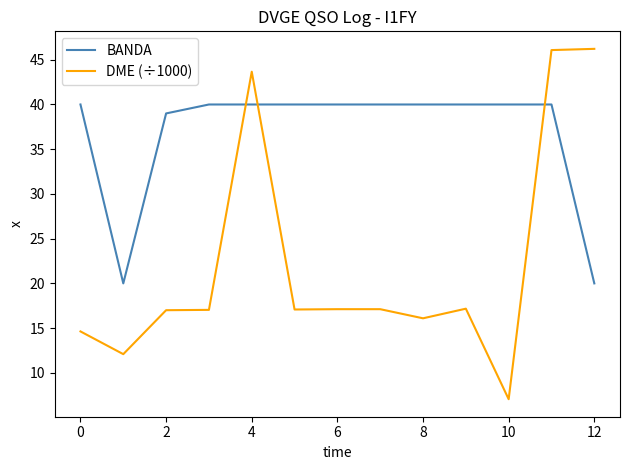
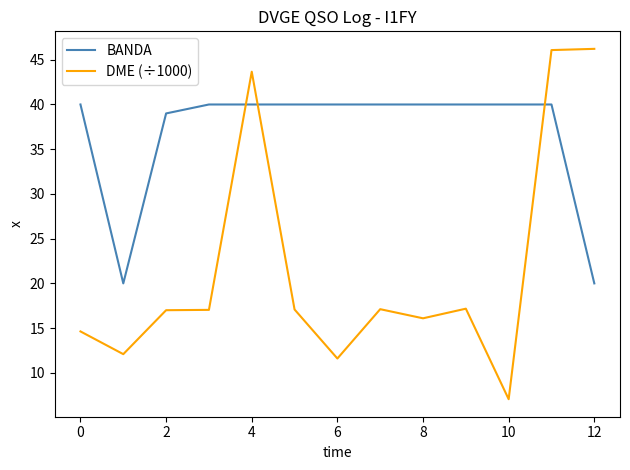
  {
    "BANDA": {
      "0": 40,
      "2": 39,
      "4": 40,
      "6": 40,
      "8": 40,
      "10": 40,
      "12": 20
    },
    "DME (÷1000)": {
      "0": 15,
      "2": 17,
      "4": 44,
-     "6": 17,
+     "6": 12,
      "8": 16,
      "10": 7,
      "12": 46
    }
  }
